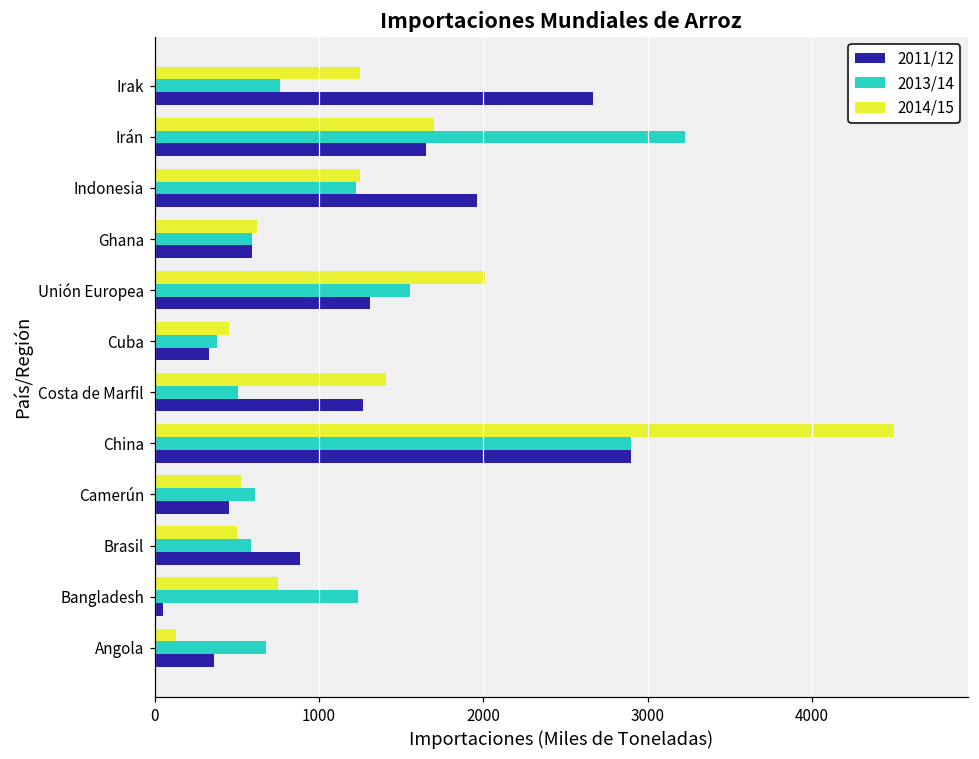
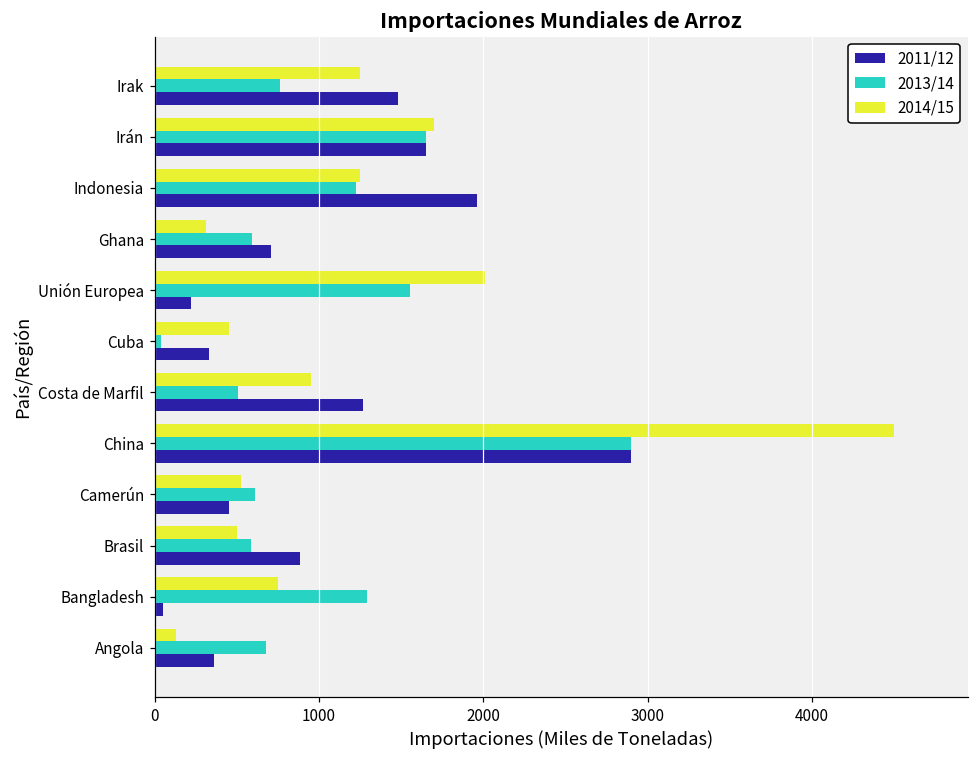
  {
    "2011/12": {
-     "Irak": 2670,
+     "Irak": 1480,
      "Irán": 1650,
      "Indonesia": 1960,
-     "Ghana": 600,
-     "Unión Europea": 1310,
+     "Ghana": 710,
+     "Unión Europea": 220,
      "Cuba": 330,
      "Costa de Marfil": 1270,
      "China": 2900,
      "Camerún": 450,
      "Brasil": 880,
      "Bangladesh": 50,
      "Angola": 360
    },
    "2013/14": {
      "Irak": 760,
-     "Irán": 3230,
+     "Irán": 1650,
      "Indonesia": 1230,
      "Ghana": 590,
      "Unión Europea": 1560,
-     "Cuba": 380,
+     "Cuba": 40,
      "Costa de Marfil": 510,
      "China": 2900,
      "Camerún": 610,
      "Brasil": 590,
-     "Bangladesh": 1240,
+     "Bangladesh": 1290,
      "Angola": 680
    },
    "2014/15": {
      "Irak": 1250,
      "Irán": 1700,
      "Indonesia": 1250,
-     "Ghana": 620,
+     "Ghana": 310,
      "Unión Europea": 2010,
      "Cuba": 450,
-     "Costa de Marfil": 1410,
+     "Costa de Marfil": 950,
      "China": 4500,
      "Camerún": 530,
      "Brasil": 500,
      "Bangladesh": 750,
      "Angola": 130
    }
  }
